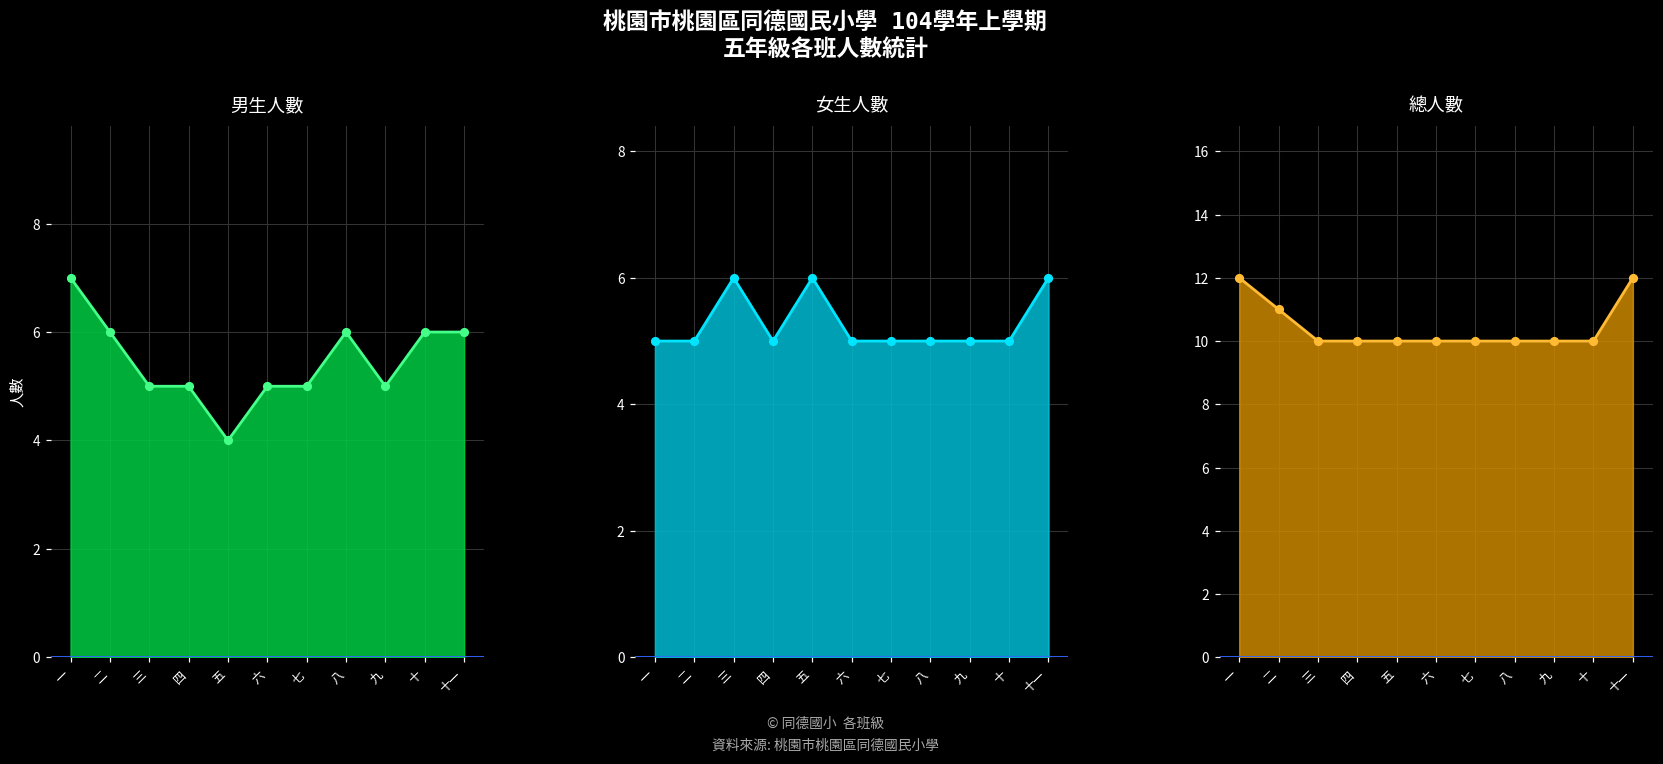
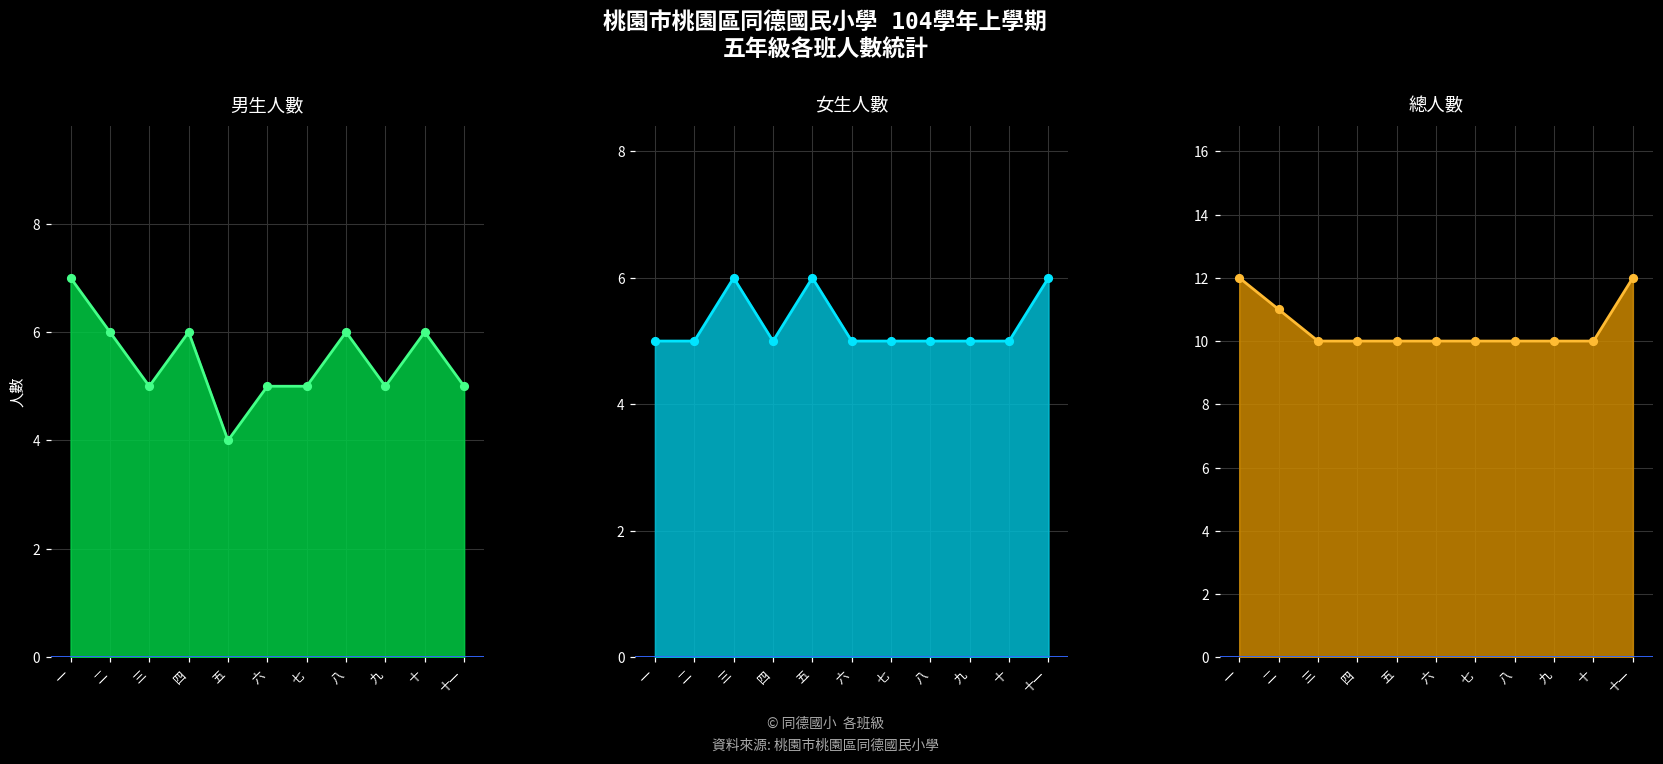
  {
    "男生人數": {
      "一": 7,
      "二": 6,
      "三": 5,
-     "四": 5,
+     "四": 6,
      "五": 4,
      "六": 5,
      "七": 5,
      "八": 6,
      "九": 5,
      "十": 6,
-     "十一": 6
+     "十一": 5
    },
    "女生人數": {
      "一": 5.0,
      "二": 5.0,
      "三": 6.0,
      "四": 5.0,
      "五": 6.0,
      "六": 5.0,
      "七": 5.0,
      "八": 5.0,
      "九": 5.0,
      "十": 5.0,
      "十一": 6.0
    },
    "總人數": {
      "一": 12.0,
      "二": 11.0,
      "三": 10.0,
      "四": 10.0,
      "五": 10.0,
      "六": 10.0,
      "七": 10.0,
      "八": 10.0,
      "九": 10.0,
      "十": 10.0,
      "十一": 12.0
    }
  }
